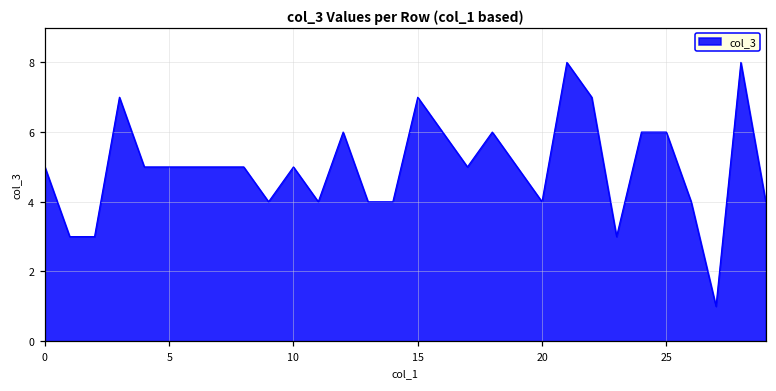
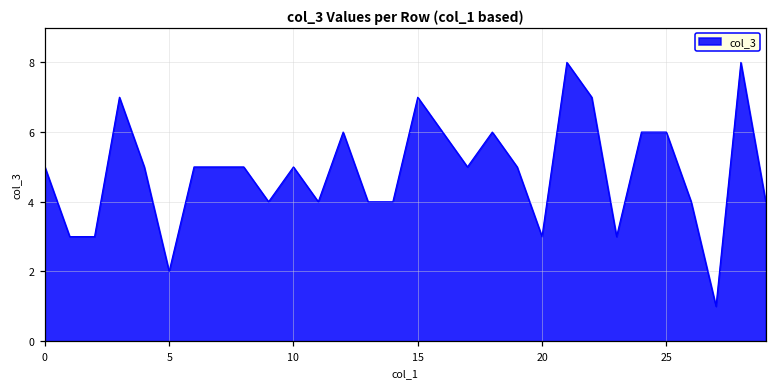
  {
    "0": 5,
-   "5": 5,
+   "5": 2,
    "10": 5,
    "15": 7,
-   "20": 4,
+   "20": 3,
    "25": 6
  }
